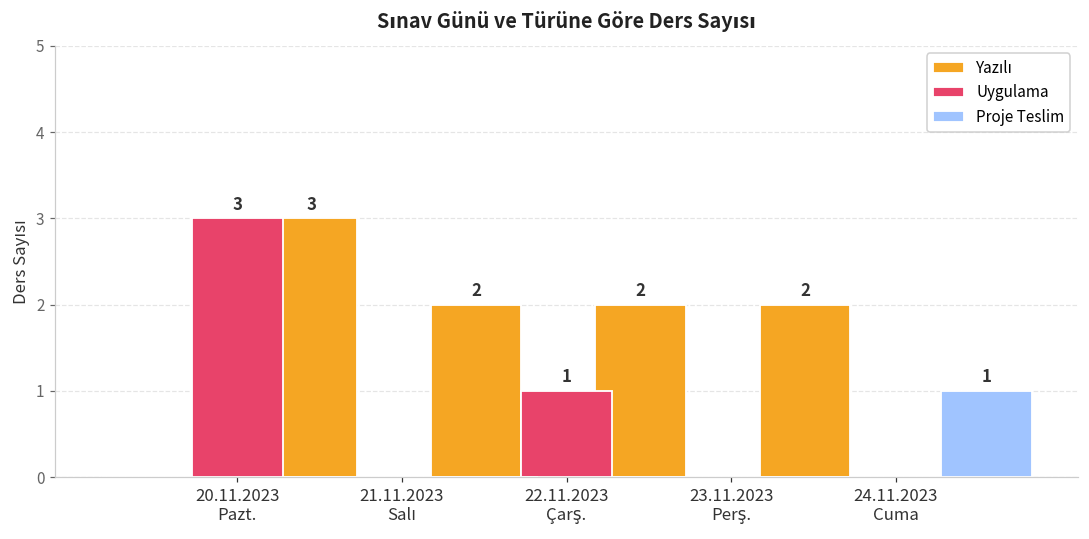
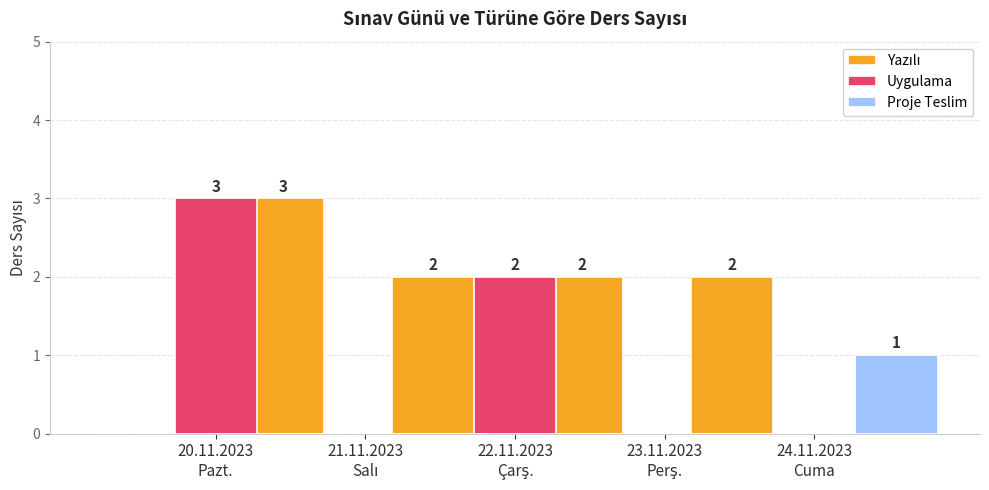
  {
    "Uygulama": {
      "20.11.2023 Pazt.": 3,
-     "22.11.2023 Çarş.": 1
+     "22.11.2023 Çarş.": 2
    }
  }
